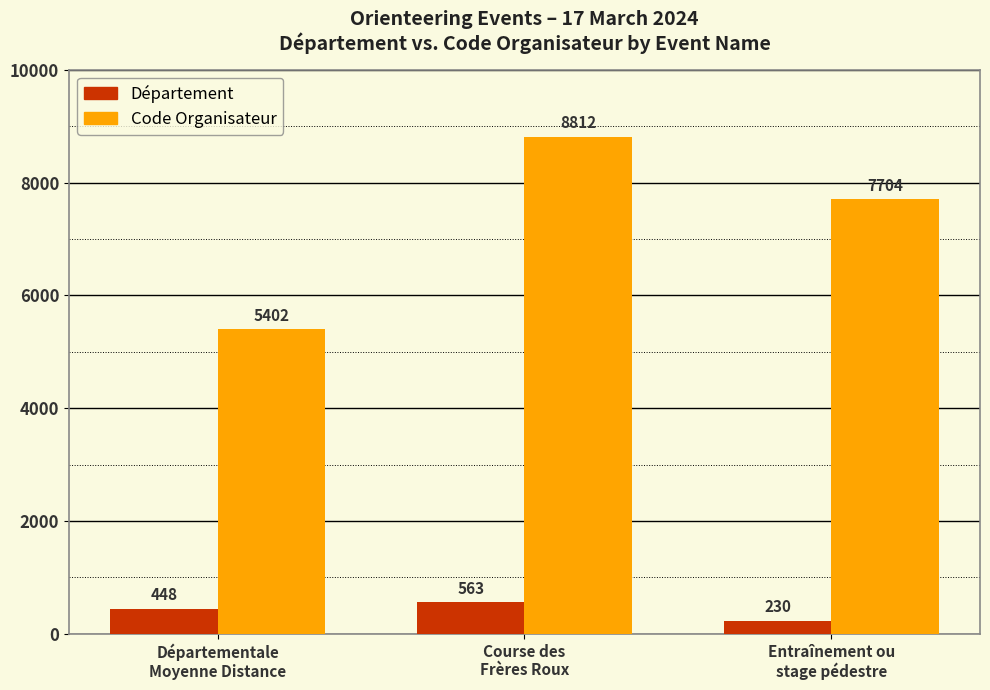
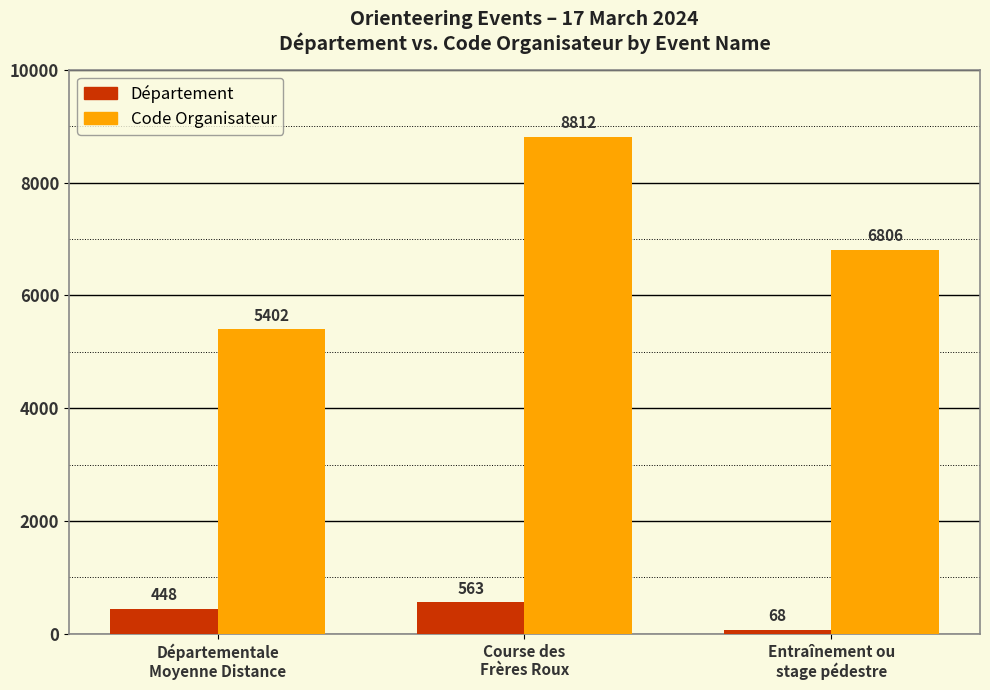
  {
    "Département": {
      "Départementale Moyenne Distance": 448,
      "Course des Frères Roux": 563,
-     "Entraînement ou stage pédestre": 230
+     "Entraînement ou stage pédestre": 68
    },
    "Code Organisateur": {
      "Départementale Moyenne Distance": 5402,
      "Course des Frères Roux": 8812,
-     "Entraînement ou stage pédestre": 7704
+     "Entraînement ou stage pédestre": 6806
    }
  }
